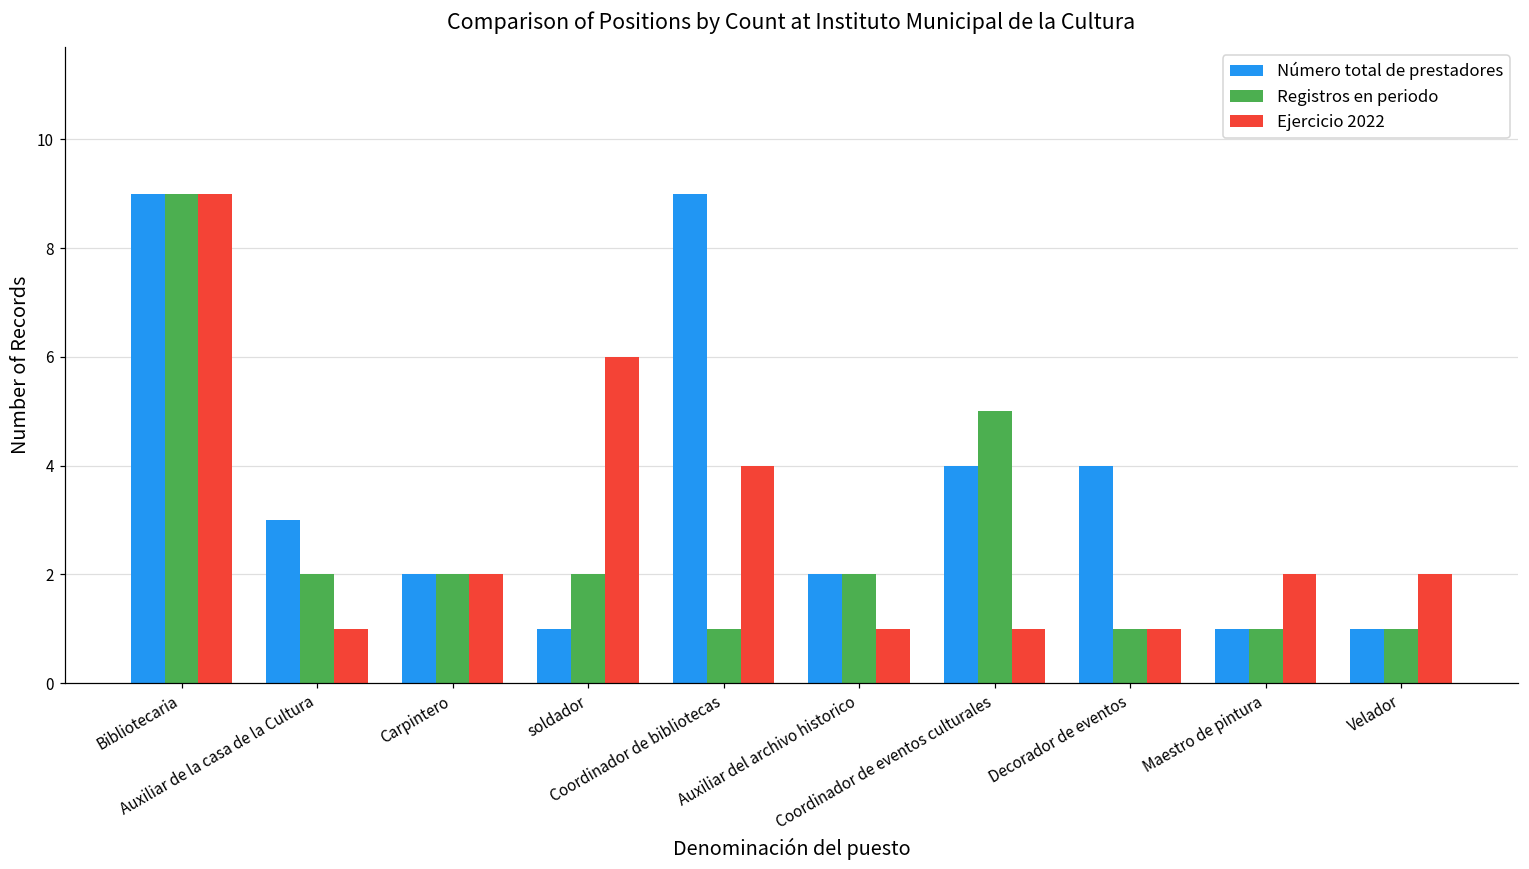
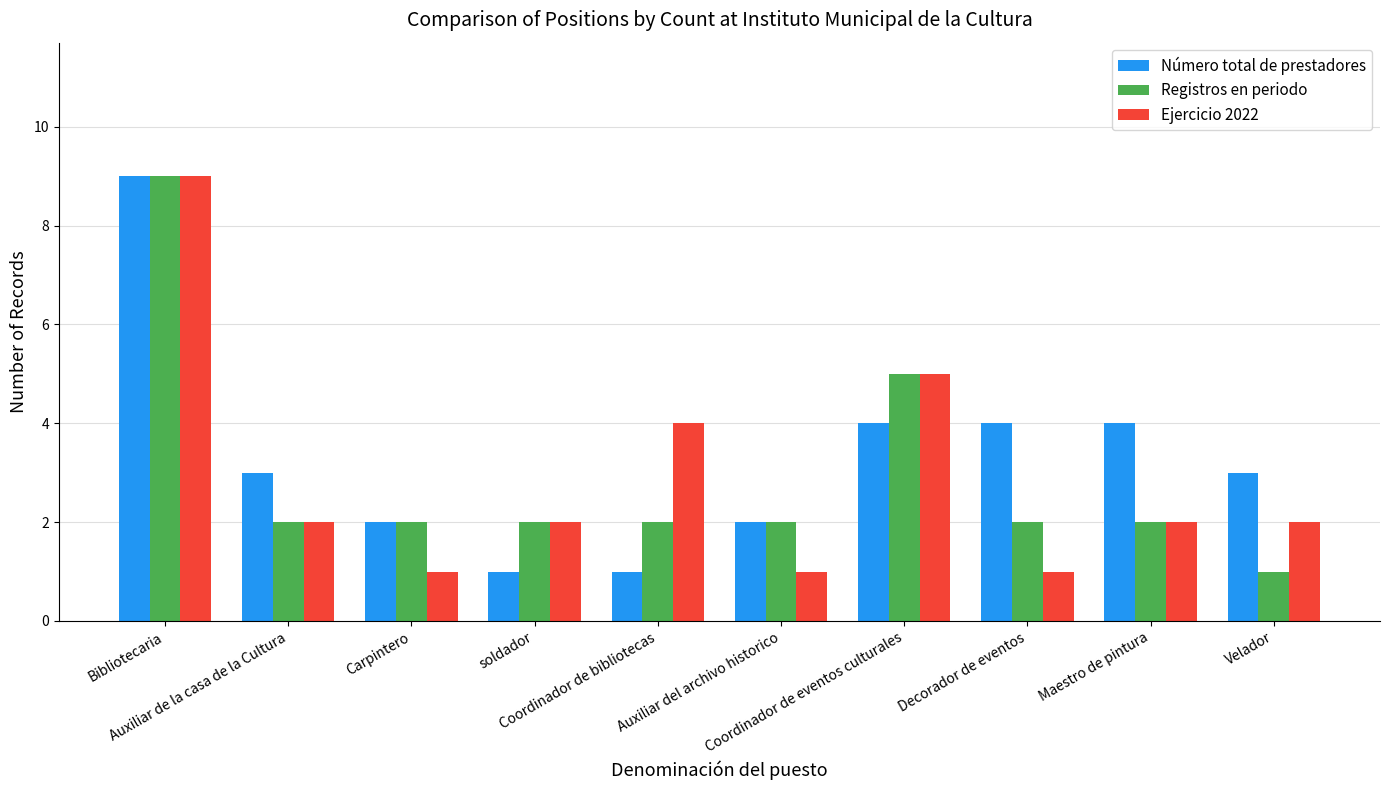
  {
    "Número total de prestadores": {
      "Bibliotecaria": 9,
      "Auxiliar de la casa de la Cultura": 3,
      "Carpintero": 2,
      "soldador": 1,
-     "Coordinador de bibliotecas": 9,
+     "Coordinador de bibliotecas": 1,
      "Auxiliar del archivo historico": 2,
      "Coordinador de eventos culturales": 4,
      "Decorador de eventos": 4,
-     "Maestro de pintura": 1,
-     "Velador": 1
+     "Maestro de pintura": 4,
+     "Velador": 3
    },
    "Registros en periodo": {
      "Bibliotecaria": 9,
      "Auxiliar de la casa de la Cultura": 2,
      "Carpintero": 2,
      "soldador": 2,
-     "Coordinador de bibliotecas": 1,
+     "Coordinador de bibliotecas": 2,
      "Auxiliar del archivo historico": 2,
      "Coordinador de eventos culturales": 5,
-     "Decorador de eventos": 1,
-     "Maestro de pintura": 1,
+     "Decorador de eventos": 2,
+     "Maestro de pintura": 2,
      "Velador": 1
    },
    "Ejercicio 2022": {
      "Bibliotecaria": 9,
-     "Auxiliar de la casa de la Cultura": 1,
-     "Carpintero": 2,
-     "soldador": 6,
+     "Auxiliar de la casa de la Cultura": 2,
+     "Carpintero": 1,
+     "soldador": 2,
      "Coordinador de bibliotecas": 4,
      "Auxiliar del archivo historico": 1,
-     "Coordinador de eventos culturales": 1,
+     "Coordinador de eventos culturales": 5,
      "Decorador de eventos": 1,
      "Maestro de pintura": 2,
      "Velador": 2
    }
  }
